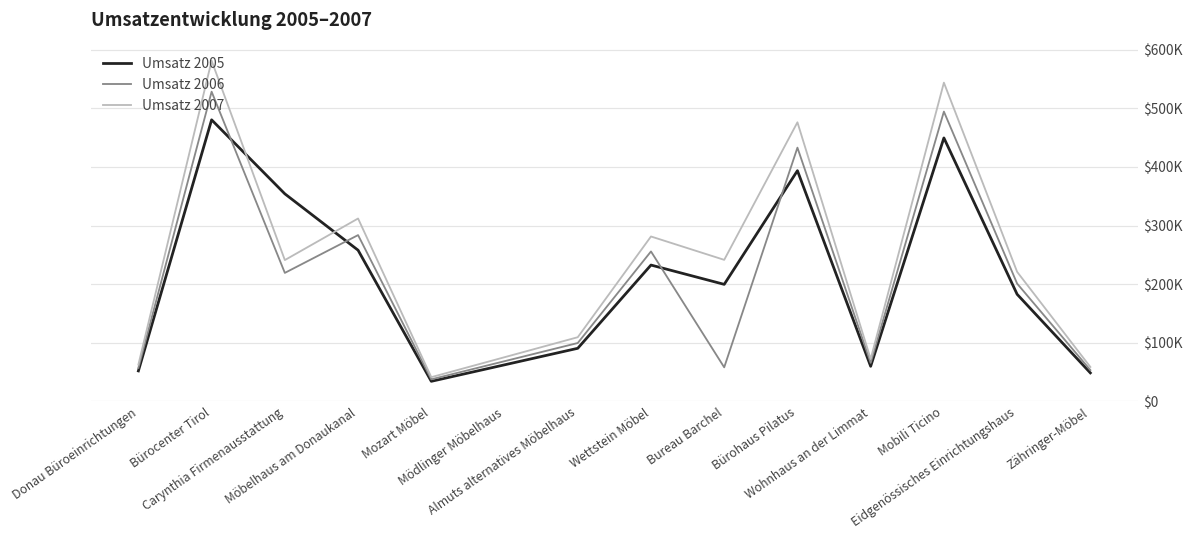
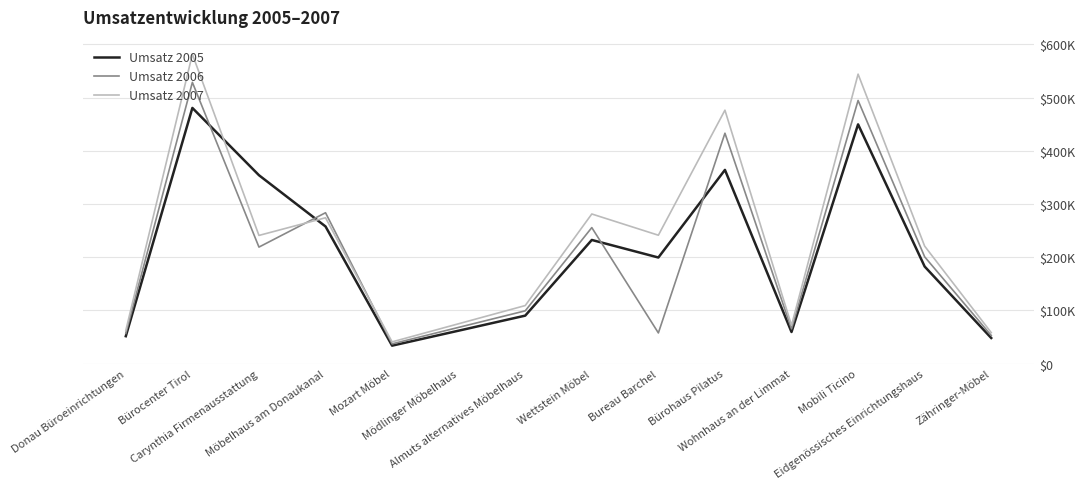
  {
    "Umsatz 2005": {
      "Donau Büroeinrichtungen": "$50000",
      "Bürocenter Tirol": "$480000",
      "Carynthia Firmenausstattung": "$350000",
      "Möbelhaus am Donaukanal": "$260000",
      "Mödlinger Möbelhaus": "$60000",
      "Almuts alternatives Möbelhaus": "$90000",
      "Wettstein Möbel": "$230000",
      "Bureau Barchel": "$200000",
-     "Bürohaus Pilatus": "$390000",
+     "Bürohaus Pilatus": "$360000",
      "Wohnhaus an der Limmat": "$60000",
      "Mobili Ticino": "$450000",
      "Eidgenössisches Einrichtungshaus": "$180000",
      "Zähringer-Möbel": "$50000"
    },
    "Umsatz 2006": {
      "Donau Büroeinrichtungen": "$60000",
      "Bürocenter Tirol": "$530000",
      "Carynthia Firmenausstattung": "$220000",
      "Möbelhaus am Donaukanal": "$280000",
      "Mödlinger Möbelhaus": "$70000",
      "Almuts alternatives Möbelhaus": "$100000",
      "Wettstein Möbel": "$260000",
      "Bureau Barchel": "$60000",
      "Bürohaus Pilatus": "$430000",
      "Wohnhaus an der Limmat": "$70000",
      "Mobili Ticino": "$490000",
      "Eidgenössisches Einrichtungshaus": "$200000",
      "Zähringer-Möbel": "$50000"
    },
    "Umsatz 2007": {
      "Donau Büroeinrichtungen": "$60000",
      "Bürocenter Tirol": "$580000",
      "Carynthia Firmenausstattung": "$240000",
-     "Möbelhaus am Donaukanal": "$310000",
+     "Möbelhaus am Donaukanal": "$270000",
      "Mödlinger Möbelhaus": "$70000",
      "Almuts alternatives Möbelhaus": "$110000",
      "Wettstein Möbel": "$280000",
      "Bureau Barchel": "$240000",
      "Bürohaus Pilatus": "$480000",
      "Wohnhaus an der Limmat": "$70000",
      "Mobili Ticino": "$540000",
      "Eidgenössisches Einrichtungshaus": "$220000",
      "Zähringer-Möbel": "$60000"
    }
  }
